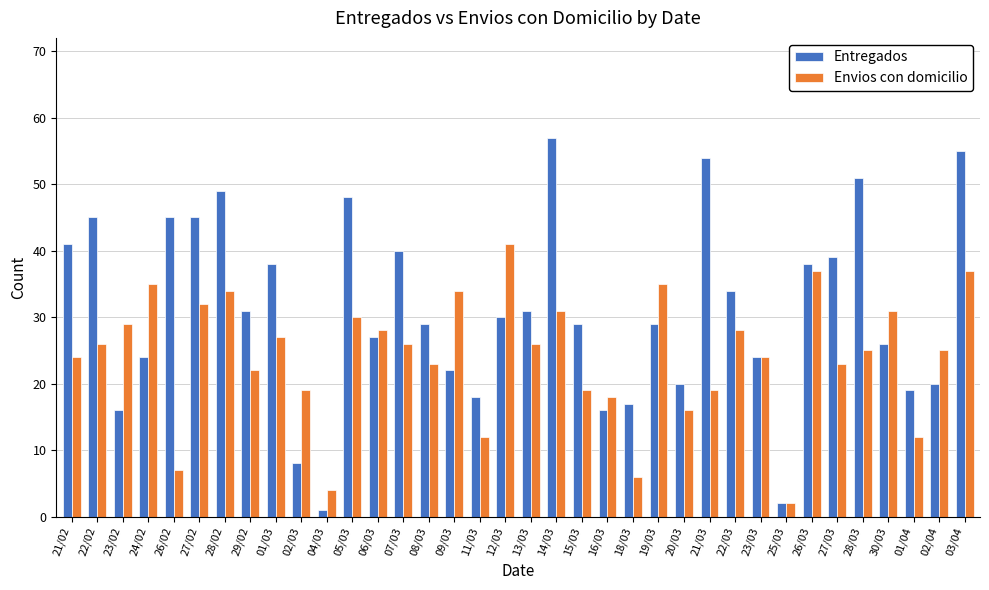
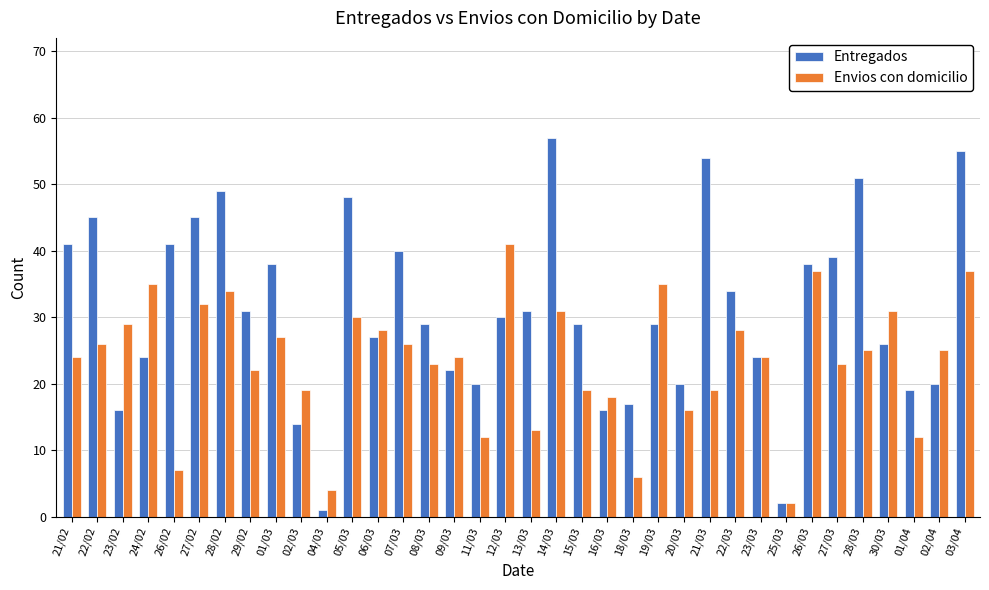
  {
    "Entregados": {
      "21/02": 41,
      "22/02": 45,
      "23/02": 16,
      "24/02": 24,
-     "26/02": 45,
+     "26/02": 41,
      "27/02": 45,
      "28/02": 49,
      "29/02": 31,
      "01/03": 38,
-     "02/03": 8,
+     "02/03": 14,
      "04/03": 1,
      "05/03": 48,
      "06/03": 27,
      "07/03": 40,
      "08/03": 29,
      "09/03": 22,
-     "11/03": 18,
+     "11/03": 20,
      "12/03": 30,
      "13/03": 31,
      "14/03": 57,
      "15/03": 29,
      "16/03": 16,
      "18/03": 17,
      "19/03": 29,
      "20/03": 20,
      "21/03": 54,
      "22/03": 34,
      "23/03": 24,
      "25/03": 2,
      "26/03": 38,
      "27/03": 39,
      "28/03": 51,
      "30/03": 26,
      "01/04": 19,
      "02/04": 20,
      "03/04": 55
    },
    "Envios con domicilio": {
      "21/02": 24,
      "22/02": 26,
      "23/02": 29,
      "24/02": 35,
      "26/02": 7,
      "27/02": 32,
      "28/02": 34,
      "29/02": 22,
      "01/03": 27,
      "02/03": 19,
      "04/03": 4,
      "05/03": 30,
      "06/03": 28,
      "07/03": 26,
      "08/03": 23,
-     "09/03": 34,
+     "09/03": 24,
      "11/03": 12,
      "12/03": 41,
-     "13/03": 26,
+     "13/03": 13,
      "14/03": 31,
      "15/03": 19,
      "16/03": 18,
      "18/03": 6,
      "19/03": 35,
      "20/03": 16,
      "21/03": 19,
      "22/03": 28,
      "23/03": 24,
      "25/03": 2,
      "26/03": 37,
      "27/03": 23,
      "28/03": 25,
      "30/03": 31,
      "01/04": 12,
      "02/04": 25,
      "03/04": 37
    }
  }
